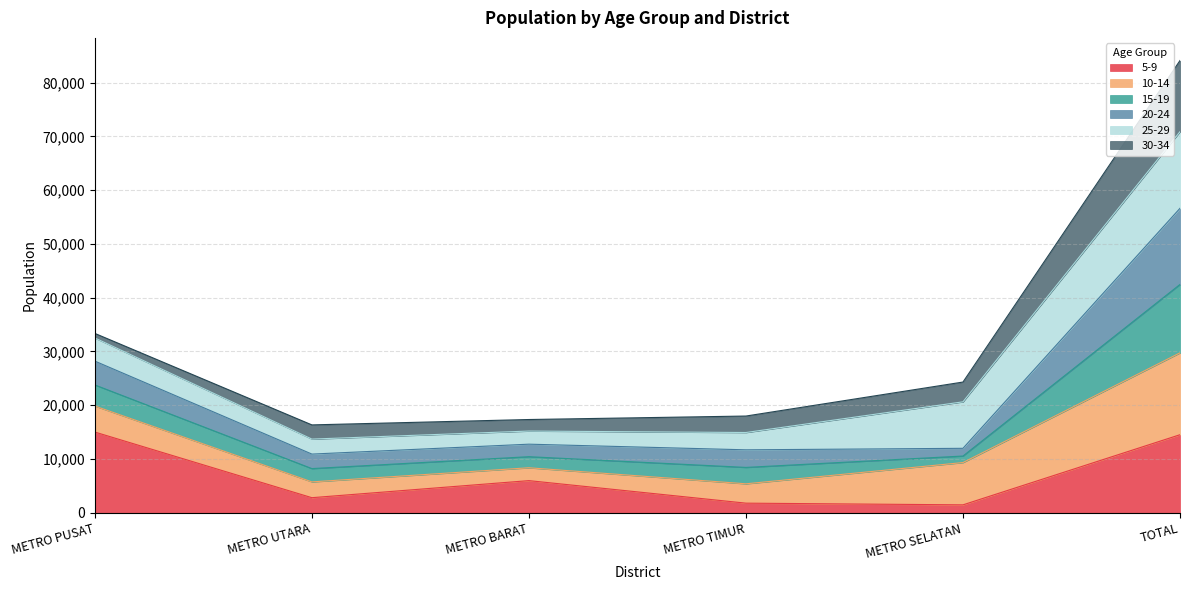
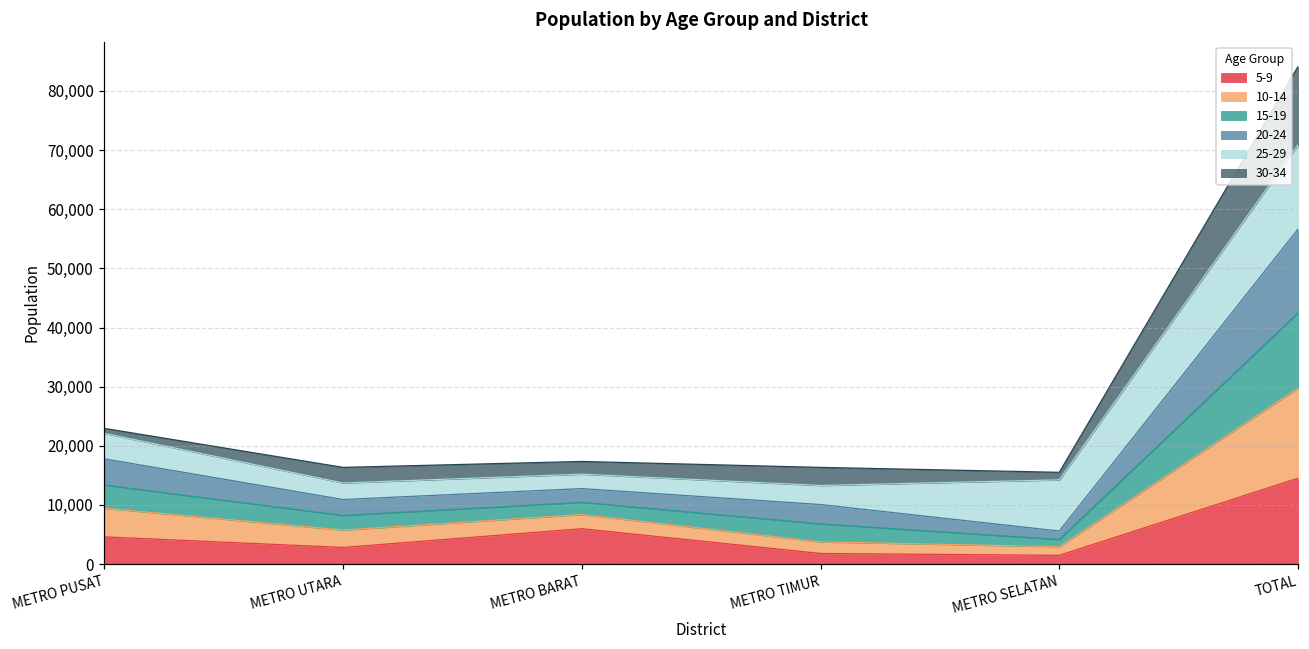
  {
    "5-9": {
-     "METRO PUSAT": "15,000",
+     "METRO PUSAT": "5,000",
      "METRO UTARA": "3,000",
      "METRO BARAT": "6,000",
      "METRO TIMUR": "2,000",
      "METRO SELATAN": "1,000",
      "TOTAL": "15,000"
    },
    "10-14": {
      "METRO PUSAT": "5,000",
      "METRO UTARA": "3,000",
      "METRO BARAT": "2,000",
-     "METRO TIMUR": "4,000",
-     "METRO SELATAN": "8,000",
+     "METRO TIMUR": "2,000",
+     "METRO SELATAN": "1,000",
      "TOTAL": "15,000"
    },
    "25-29": {
      "METRO PUSAT": "4,000",
      "METRO UTARA": "3,000",
      "METRO BARAT": "2,000",
      "METRO TIMUR": "3,000",
      "METRO SELATAN": "9,000",
      "TOTAL": "14,000"
    },
    "30-34": {
      "METRO PUSAT": "1,000",
      "METRO UTARA": "3,000",
      "METRO BARAT": "2,000",
      "METRO TIMUR": "3,000",
-     "METRO SELATAN": "4,000",
+     "METRO SELATAN": "1,000",
      "TOTAL": "13,000"
    }
  }
